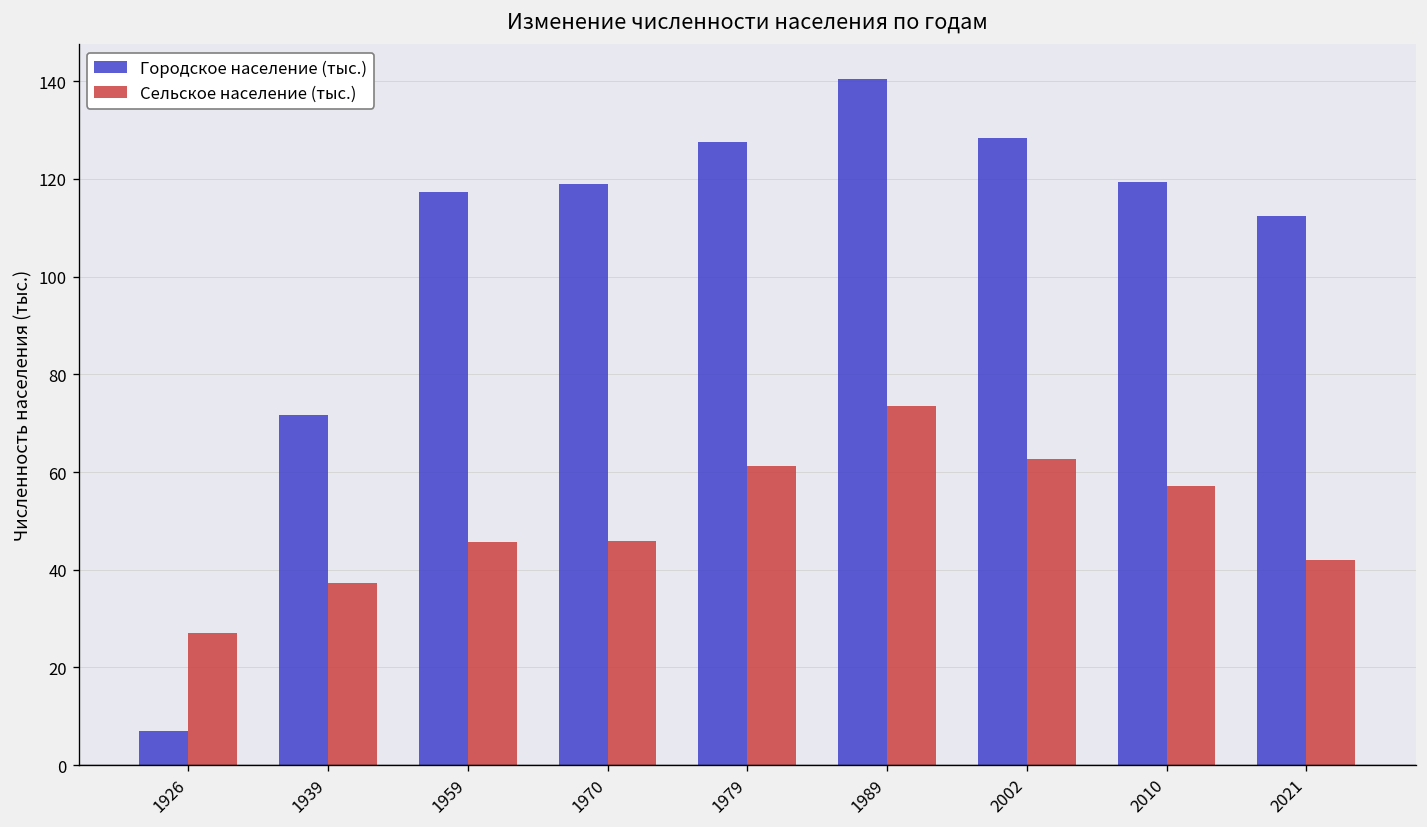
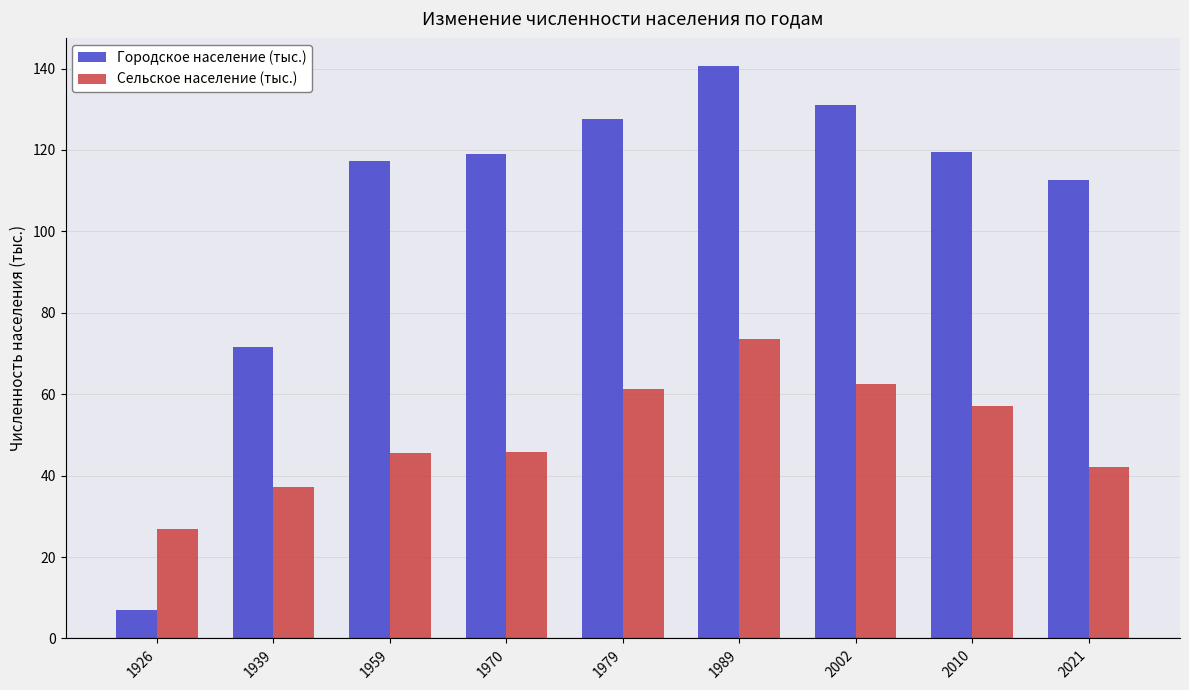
  {
    "Городское население (тыс.)": {
      "1926": 7,
      "1939": 72,
      "1959": 117,
      "1970": 119,
      "1979": 128,
      "1989": 141,
-     "2002": 128,
+     "2002": 131,
      "2010": 119,
      "2021": 113
    },
    "Сельское население (тыс.)": {
      "1926": 27,
      "1939": 37,
      "1959": 46,
      "1970": 46,
      "1979": 61,
      "1989": 74,
      "2002": 63,
      "2010": 57,
      "2021": 42
    }
  }
